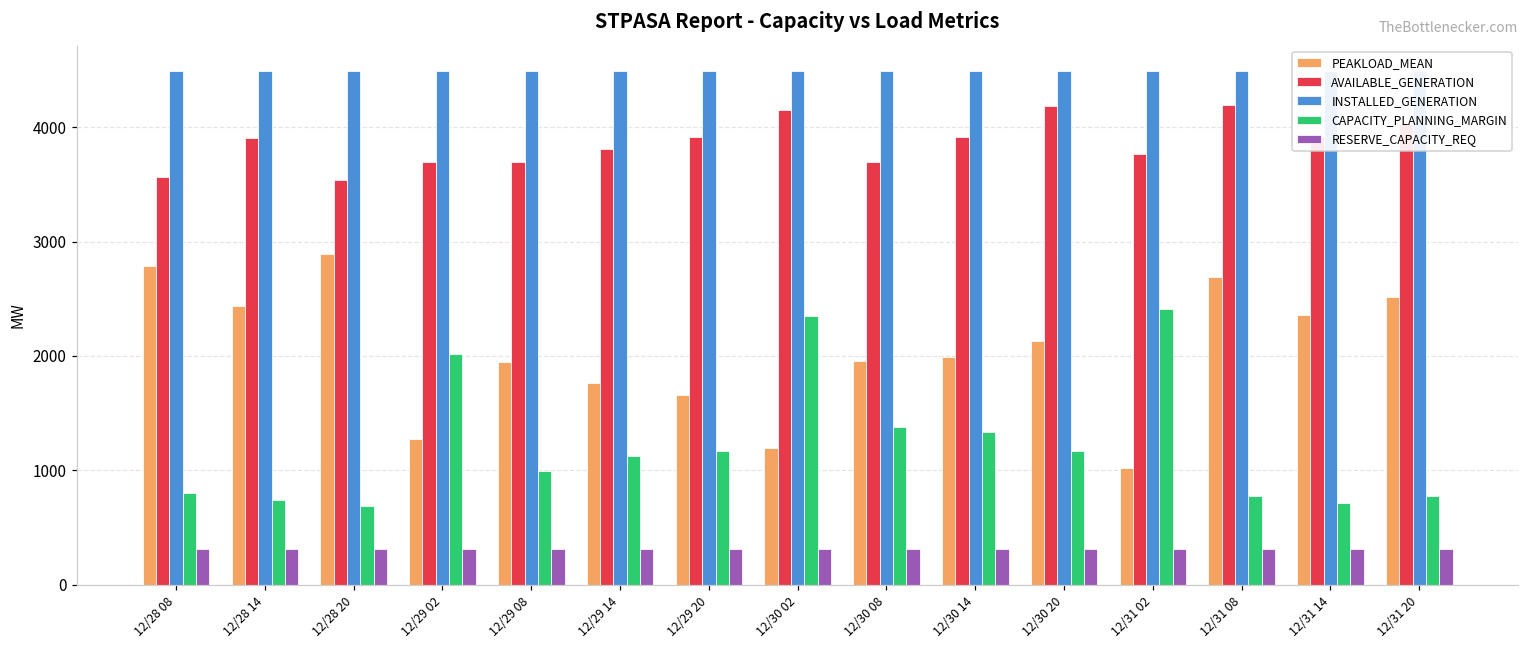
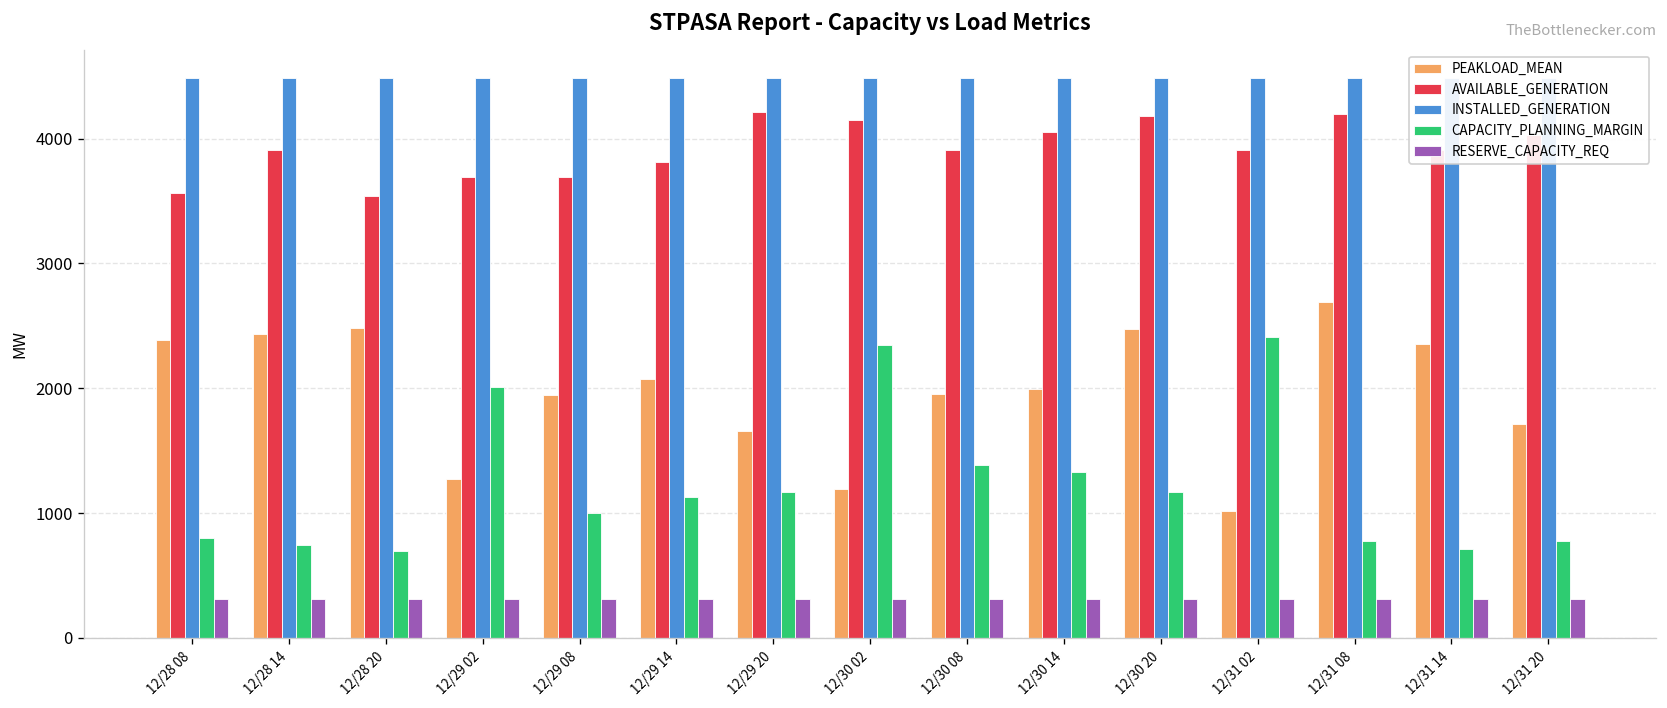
  {
    "PEAKLOAD_MEAN": {
-     "12/28 08": 2790,
+     "12/28 08": 2390,
      "12/28 14": 2440,
-     "12/28 20": 2890,
+     "12/28 20": 2480,
      "12/29 02": 1280,
      "12/29 08": 1950,
-     "12/29 14": 1770,
+     "12/29 14": 2080,
      "12/29 20": 1660,
      "12/30 02": 1200,
      "12/30 08": 1960,
      "12/30 14": 2000,
-     "12/30 20": 2130,
+     "12/30 20": 2480,
      "12/31 02": 1020,
      "12/31 08": 2690,
      "12/31 14": 2350,
-     "12/31 20": 2520
+     "12/31 20": 1720
    },
    "AVAILABLE_GENERATION": {
      "12/28 08": 3570,
      "12/28 14": 3910,
      "12/28 20": 3540,
      "12/29 02": 3690,
      "12/29 08": 3690,
      "12/29 14": 3810,
-     "12/29 20": 3910,
+     "12/29 20": 4210,
      "12/30 02": 4150,
-     "12/30 08": 3690,
-     "12/30 14": 3910,
+     "12/30 08": 3910,
+     "12/30 14": 4050,
      "12/30 20": 4180,
-     "12/31 02": 3760,
+     "12/31 02": 3910,
      "12/31 08": 4190
    },
    "INSTALLED_GENERATION": {
      "12/28 08": 4490,
      "12/28 14": 4490,
      "12/28 20": 4490,
      "12/29 02": 4490,
      "12/29 08": 4490,
      "12/29 14": 4490,
      "12/29 20": 4490,
      "12/30 02": 4490,
      "12/30 08": 4490,
      "12/30 14": 4490,
      "12/30 20": 4490,
      "12/31 02": 4490,
      "12/31 08": 4490
    },
    "CAPACITY_PLANNING_MARGIN": {
      "12/28 08": 800,
      "12/28 14": 740,
      "12/28 20": 690,
      "12/29 02": 2010,
      "12/29 08": 1000,
      "12/29 14": 1130,
      "12/29 20": 1170,
      "12/30 02": 2350,
      "12/30 08": 1380,
      "12/30 14": 1330,
      "12/30 20": 1170,
      "12/31 02": 2410,
      "12/31 08": 780,
      "12/31 14": 720,
      "12/31 20": 780
    },
    "RESERVE_CAPACITY_REQ": {
      "12/28 08": 320,
      "12/28 14": 320,
      "12/28 20": 320,
      "12/29 02": 320,
      "12/29 08": 320,
      "12/29 14": 320,
      "12/29 20": 320,
      "12/30 02": 320,
      "12/30 08": 320,
      "12/30 14": 320,
      "12/30 20": 320,
      "12/31 02": 320,
      "12/31 08": 320,
      "12/31 14": 320,
      "12/31 20": 320
    }
  }
